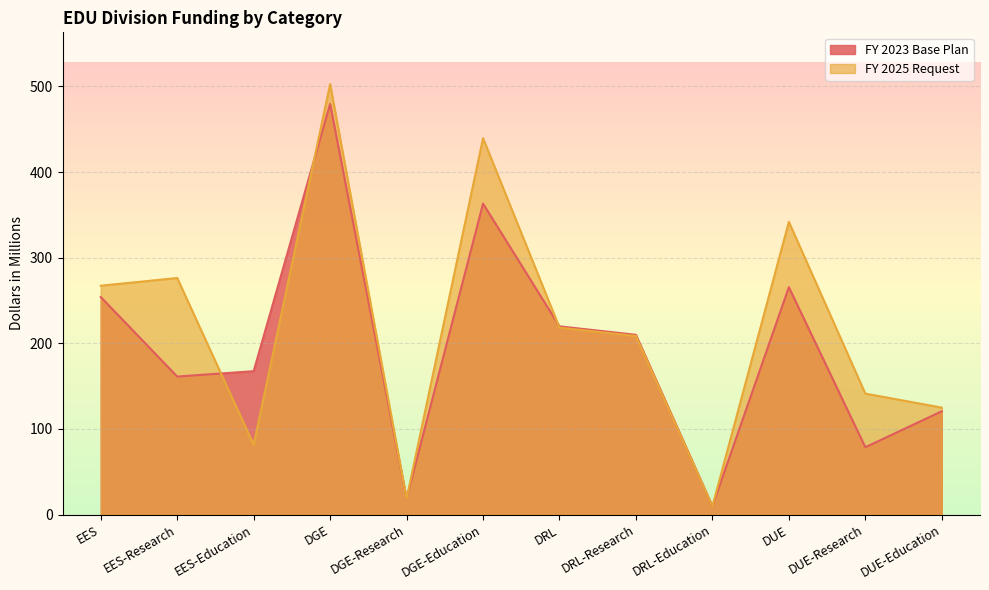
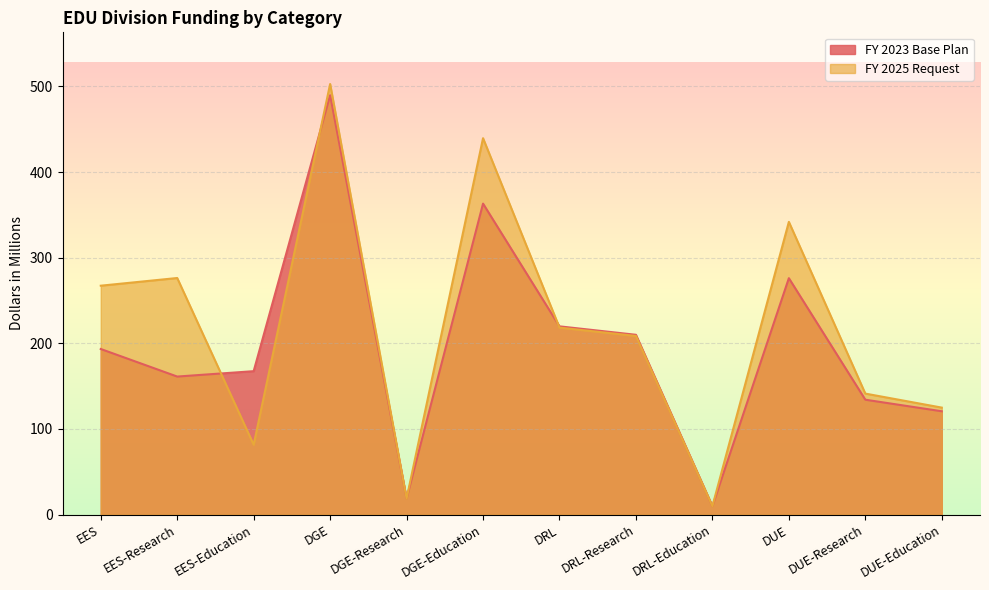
  {
    "FY 2023 Base Plan": {
-     "EES": 250,
+     "EES": 190,
      "EES-Research": 160,
      "EES-Education": 170,
-     "DGE": 480,
+     "DGE": 490,
      "DGE-Education": 360,
-     "DUE": 270,
-     "DUE-Research": 80,
+     "DUE": 280,
+     "DUE-Research": 130,
      "DUE-Education": 120
    },
    "FY 2025 Request": {
      "EES": 270,
      "EES-Research": 280,
      "EES-Education": 80,
      "DGE": 500,
      "DGE-Education": 440,
      "DUE": 340,
      "DUE-Research": 140,
      "DUE-Education": 120
    }
  }
